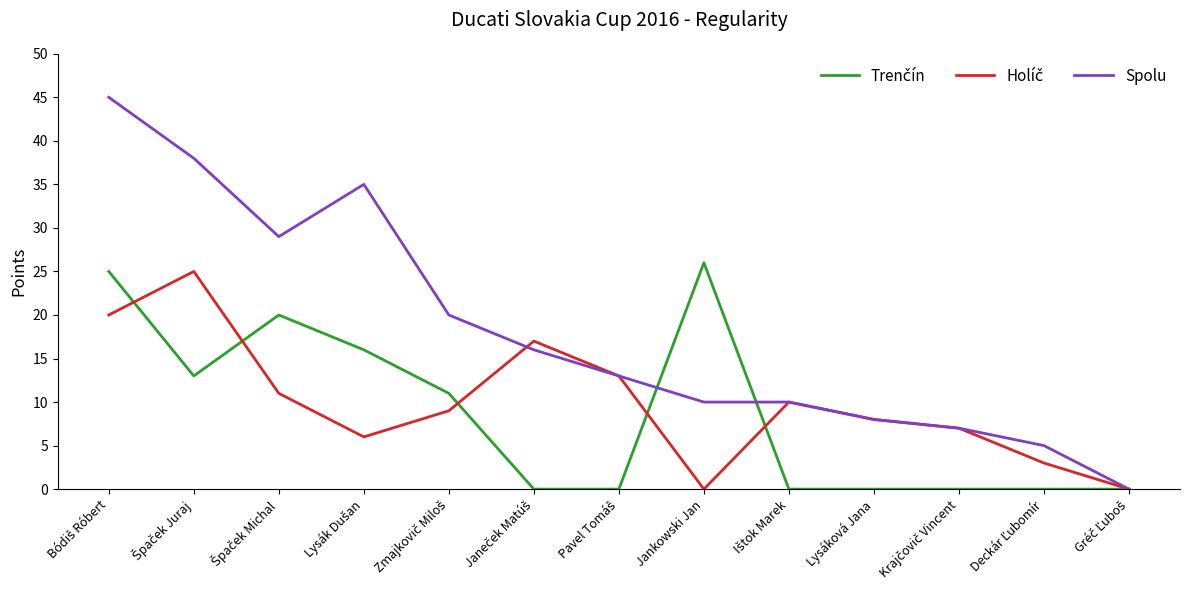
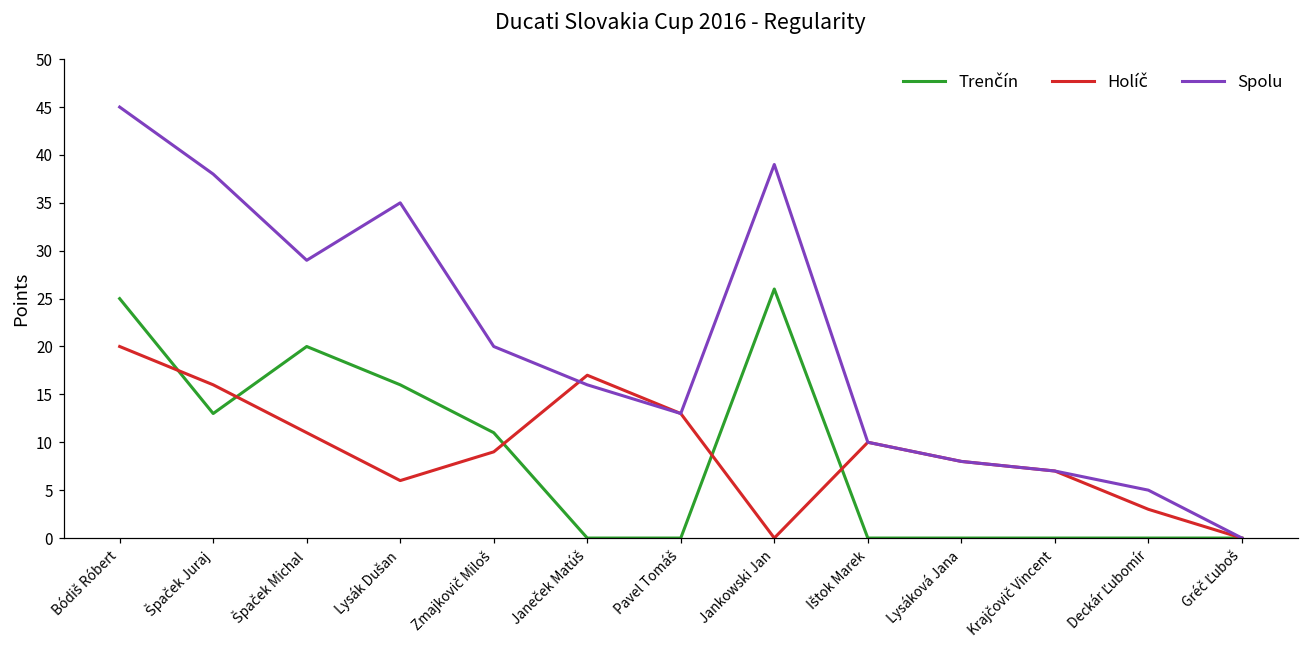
  {
    "Trenčín": {
      "Bódiš Róbert": 25,
      "Špaček Juraj": 13,
      "Špaček Michal": 20,
      "Lysák Dušan": 16,
      "Zmajkovič Miloš": 11,
      "Janeček Matúš": 0,
      "Pavel Tomáš": 0,
      "Jankowski Jan": 26,
      "Ištok Marek": 0,
      "Lysáková Jana": 0,
      "Krajčovič Vincent": 0,
      "Deckár Ľubomír": 0
    },
    "Holíč": {
      "Bódiš Róbert": 20,
-     "Špaček Juraj": 25,
+     "Špaček Juraj": 16,
      "Špaček Michal": 11,
      "Lysák Dušan": 6,
      "Zmajkovič Miloš": 9,
      "Janeček Matúš": 17,
      "Jankowski Jan": 0,
      "Deckár Ľubomír": 3
    },
    "Spolu": {
      "Bódiš Róbert": 45,
      "Špaček Juraj": 38,
      "Špaček Michal": 29,
      "Lysák Dušan": 35,
      "Zmajkovič Miloš": 20,
      "Janeček Matúš": 16,
-     "Jankowski Jan": 10,
+     "Jankowski Jan": 39,
      "Deckár Ľubomír": 5
    }
  }
